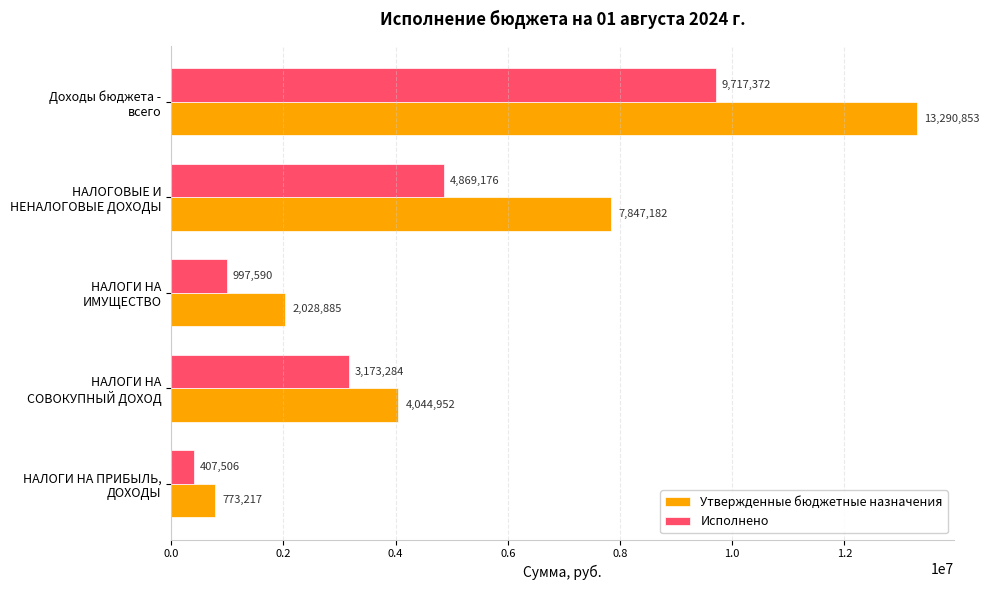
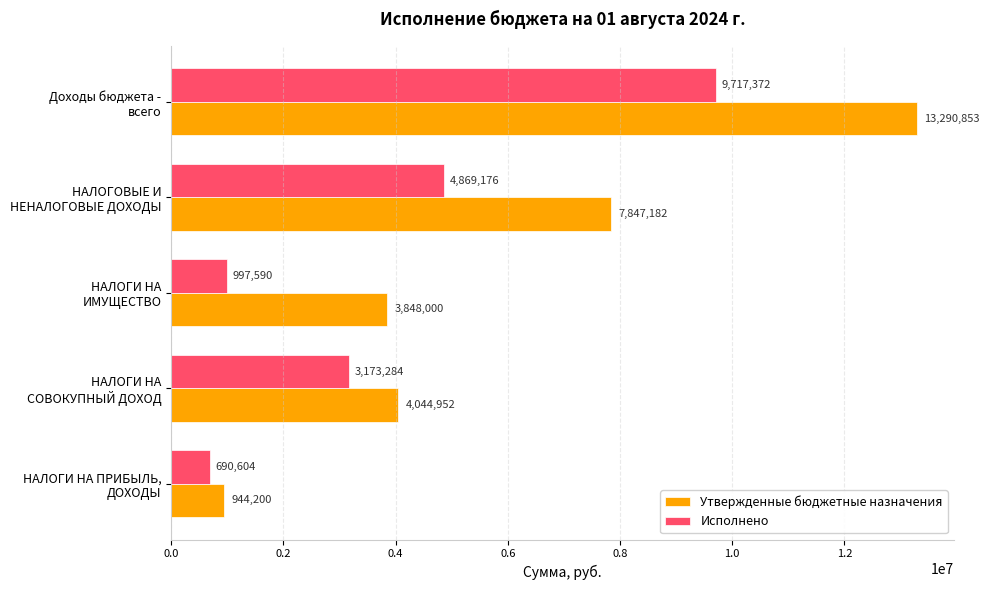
  {
    "Утвержденные бюджетные назначения": {
      "Доходы бюджета - всего": "13,290,853",
      "НАЛОГОВЫЕ И НЕНАЛОГОВЫЕ ДОХОДЫ": "7,847,182",
-     "НАЛОГИ НА ИМУЩЕСТВО": "2,028,885",
+     "НАЛОГИ НА ИМУЩЕСТВО": "3,848,000",
      "НАЛОГИ НА СОВОКУПНЫЙ ДОХОД": "4,044,952",
-     "НАЛОГИ НА ПРИБЫЛЬ, ДОХОДЫ": "773,217"
+     "НАЛОГИ НА ПРИБЫЛЬ, ДОХОДЫ": "944,200"
    },
    "Исполнено": {
      "Доходы бюджета - всего": "9,717,372",
      "НАЛОГОВЫЕ И НЕНАЛОГОВЫЕ ДОХОДЫ": "4,869,176",
      "НАЛОГИ НА ИМУЩЕСТВО": "997,590",
      "НАЛОГИ НА СОВОКУПНЫЙ ДОХОД": "3,173,284",
-     "НАЛОГИ НА ПРИБЫЛЬ, ДОХОДЫ": "407,506"
+     "НАЛОГИ НА ПРИБЫЛЬ, ДОХОДЫ": "690,604"
    }
  }
